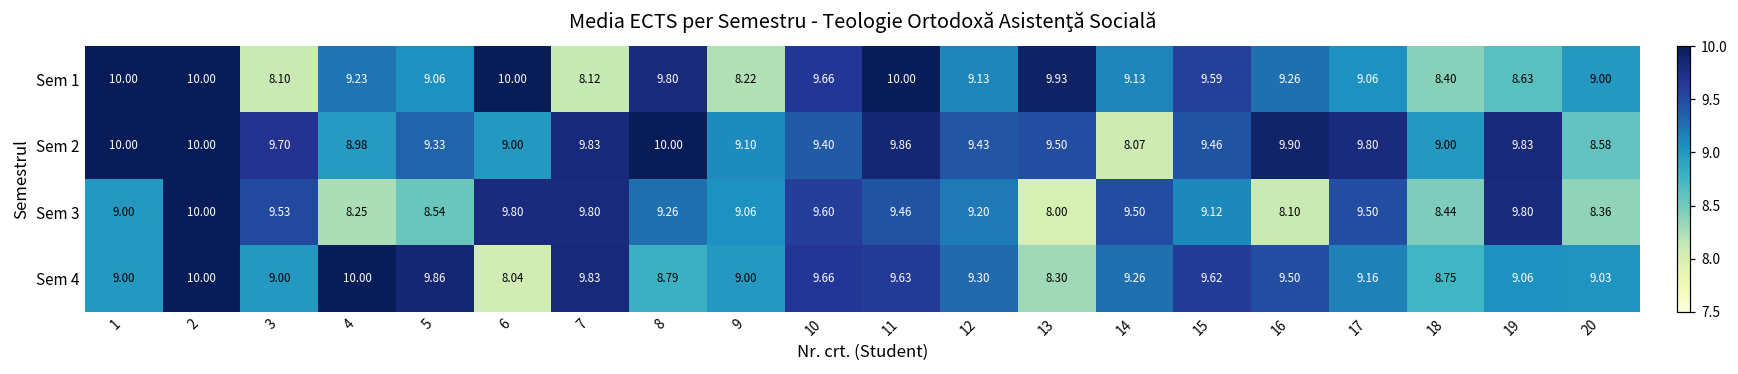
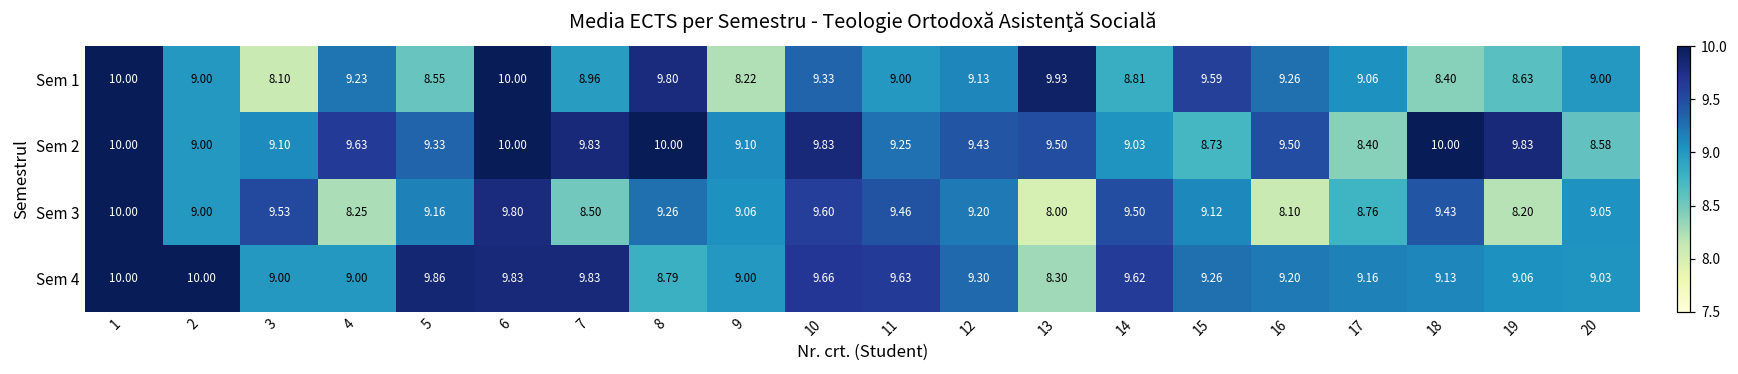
  {
    "Sem 1": {
      "1": 10.00,
-     "2": 10.00,
+     "2": 9.00,
      "3": 8.10,
      "4": 9.23,
-     "5": 9.06,
+     "5": 8.55,
      "6": 10.00,
-     "7": 8.12,
+     "7": 8.96,
      "8": 9.80,
      "9": 8.22,
-     "10": 9.66,
-     "11": 10.00,
+     "10": 9.33,
+     "11": 9.00,
      "12": 9.13,
      "13": 9.93,
-     "14": 9.13,
+     "14": 8.81,
      "15": 9.59,
      "16": 9.26,
      "17": 9.06,
      "18": 8.40,
      "19": 8.63,
      "20": 9.00
    },
    "Sem 2": {
      "1": 10.00,
-     "2": 10.00,
-     "3": 9.70,
-     "4": 8.98,
+     "2": 9.00,
+     "3": 9.10,
+     "4": 9.63,
      "5": 9.33,
-     "6": 9.00,
+     "6": 10.00,
      "7": 9.83,
      "8": 10.00,
      "9": 9.10,
-     "10": 9.40,
-     "11": 9.86,
+     "10": 9.83,
+     "11": 9.25,
      "12": 9.43,
      "13": 9.50,
-     "14": 8.07,
-     "15": 9.46,
-     "16": 9.90,
-     "17": 9.80,
-     "18": 9.00,
+     "14": 9.03,
+     "15": 8.73,
+     "16": 9.50,
+     "17": 8.40,
+     "18": 10.00,
      "19": 9.83,
      "20": 8.58
    },
    "Sem 3": {
-     "1": 9.00,
-     "2": 10.00,
+     "1": 10.00,
+     "2": 9.00,
      "3": 9.53,
      "4": 8.25,
-     "5": 8.54,
+     "5": 9.16,
      "6": 9.80,
-     "7": 9.80,
+     "7": 8.50,
      "8": 9.26,
      "9": 9.06,
      "10": 9.60,
      "11": 9.46,
      "12": 9.20,
      "13": 8.00,
      "14": 9.50,
      "15": 9.12,
      "16": 8.10,
-     "17": 9.50,
-     "18": 8.44,
-     "19": 9.80,
-     "20": 8.36
+     "17": 8.76,
+     "18": 9.43,
+     "19": 8.20,
+     "20": 9.05
    },
    "Sem 4": {
-     "1": 9.00,
+     "1": 10.00,
      "2": 10.00,
      "3": 9.00,
-     "4": 10.00,
+     "4": 9.00,
      "5": 9.86,
-     "6": 8.04,
+     "6": 9.83,
      "7": 9.83,
      "8": 8.79,
      "9": 9.00,
      "10": 9.66,
      "11": 9.63,
      "12": 9.30,
      "13": 8.30,
-     "14": 9.26,
-     "15": 9.62,
-     "16": 9.50,
+     "14": 9.62,
+     "15": 9.26,
+     "16": 9.20,
      "17": 9.16,
-     "18": 8.75,
+     "18": 9.13,
      "19": 9.06,
      "20": 9.03
    }
  }
